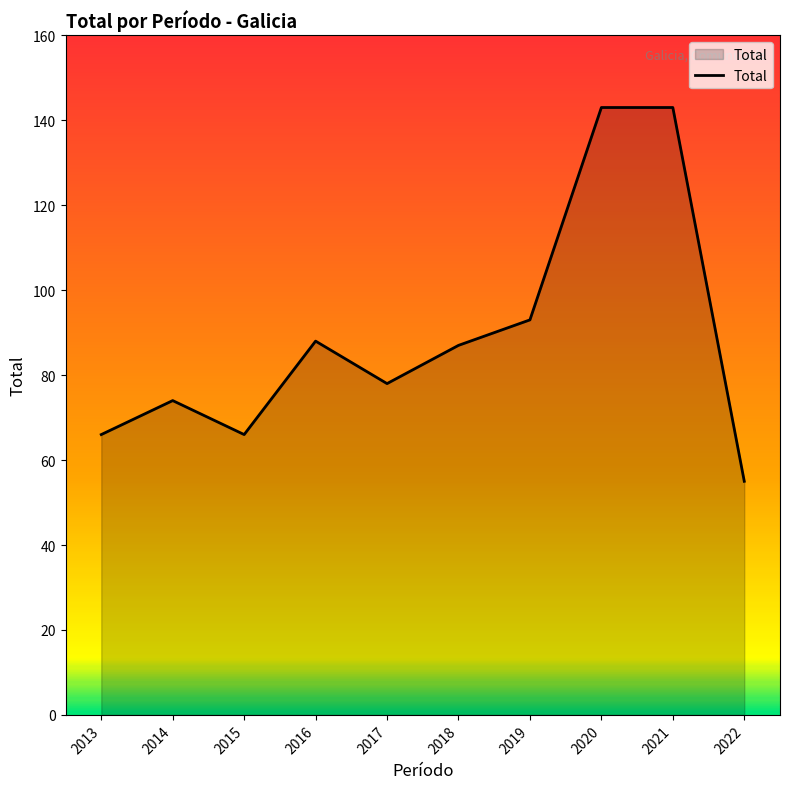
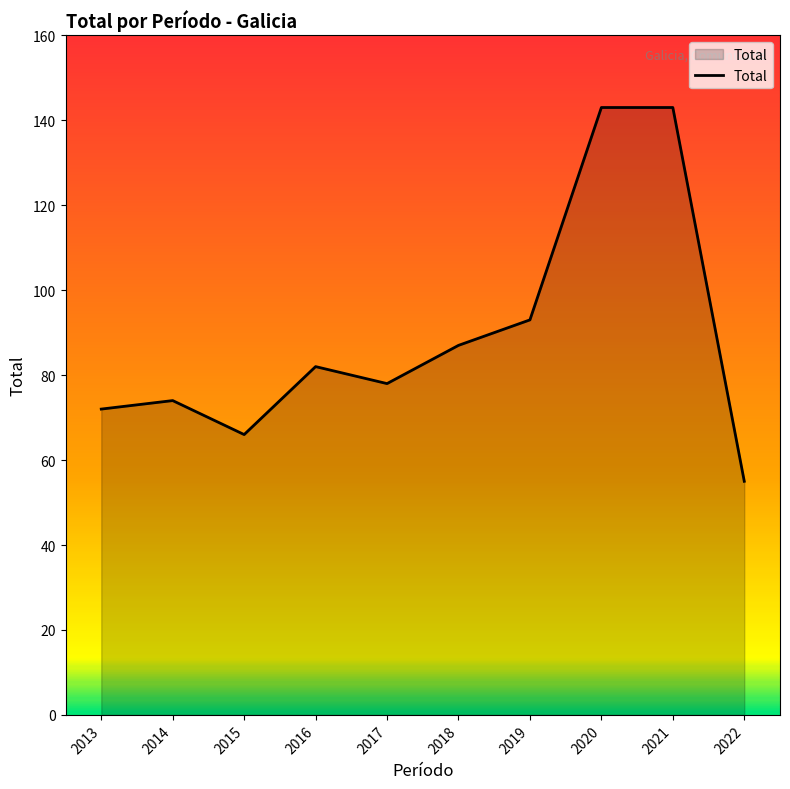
  {
-   "2013": 66,
+   "2013": 72,
    "2014": 74,
    "2015": 66,
-   "2016": 88,
+   "2016": 82,
    "2017": 78,
    "2018": 87,
    "2019": 93,
    "2020": 143,
    "2021": 143,
    "2022": 55
  }
